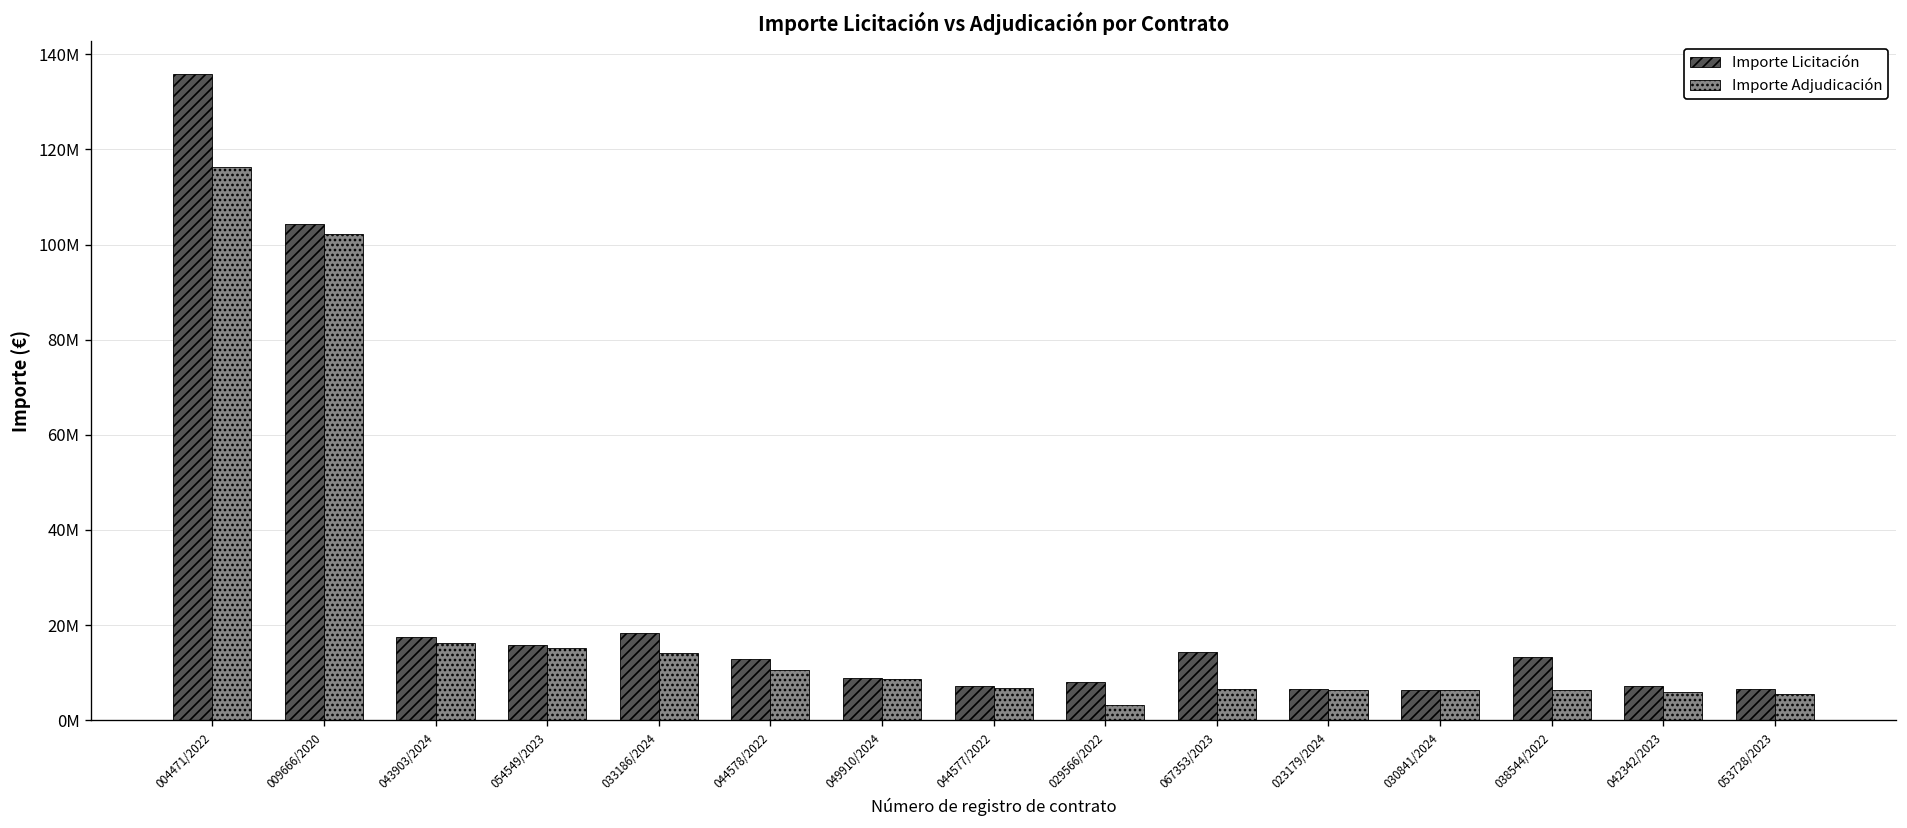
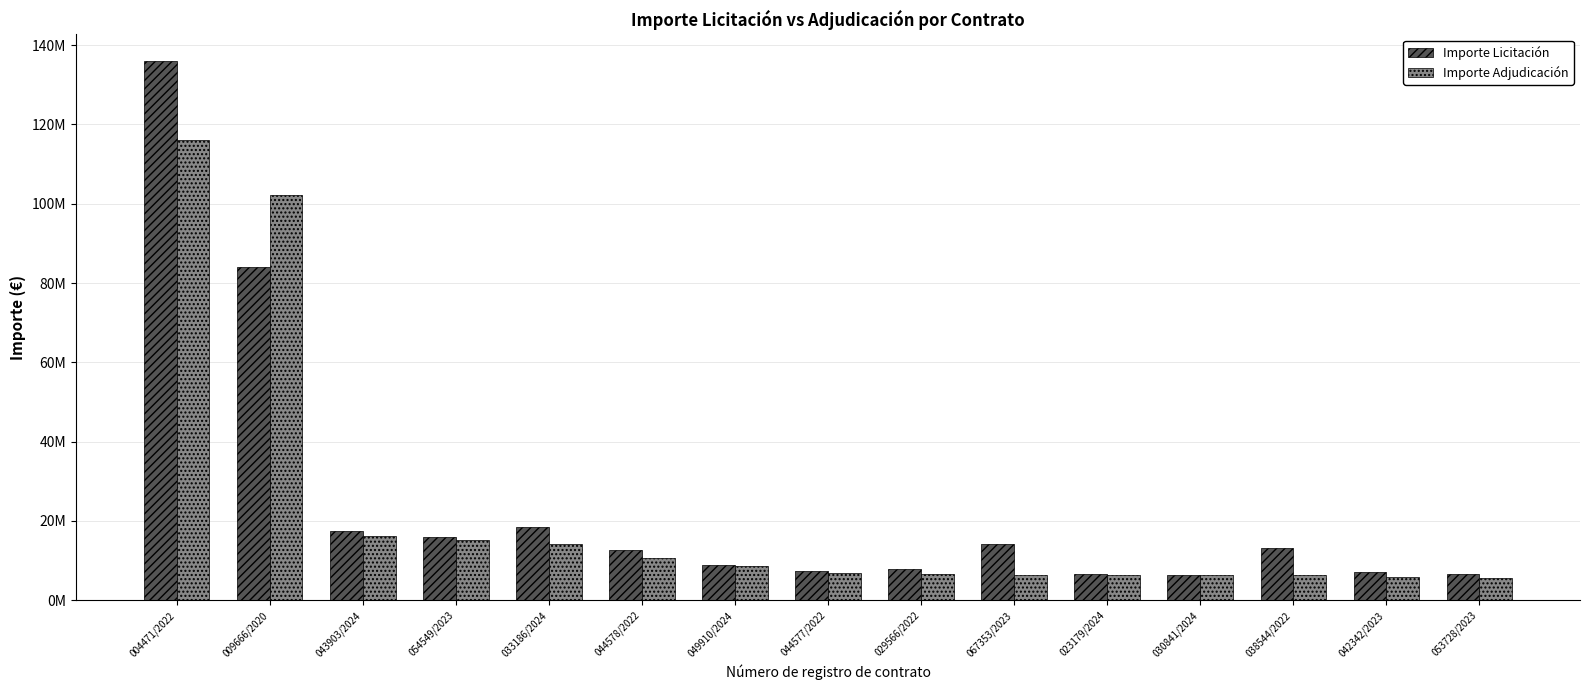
  {
    "Importe Licitación": {
      "004471/2022": 136000000,
-     "009666/2020": 104000000,
+     "009666/2020": 84000000,
      "043903/2024": 18000000,
      "054549/2023": 16000000,
      "033186/2024": 18000000,
      "044578/2022": 13000000,
      "049910/2024": 9000000,
      "044577/2022": 7000000,
      "029566/2022": 8000000,
      "067353/2023": 14000000,
      "023179/2024": 7000000,
      "030841/2024": 6000000,
      "038544/2022": 13000000,
      "042342/2023": 7000000,
      "053728/2023": 7000000
    },
    "Importe Adjudicación": {
      "004471/2022": 116000000,
      "009666/2020": 102000000,
      "043903/2024": 16000000,
      "054549/2023": 15000000,
      "033186/2024": 14000000,
      "044578/2022": 11000000,
      "049910/2024": 9000000,
      "044577/2022": 7000000,
-     "029566/2022": 3000000,
+     "029566/2022": 6000000,
      "067353/2023": 6000000,
      "023179/2024": 6000000,
      "030841/2024": 6000000,
      "038544/2022": 6000000,
      "042342/2023": 6000000,
      "053728/2023": 6000000
    }
  }
